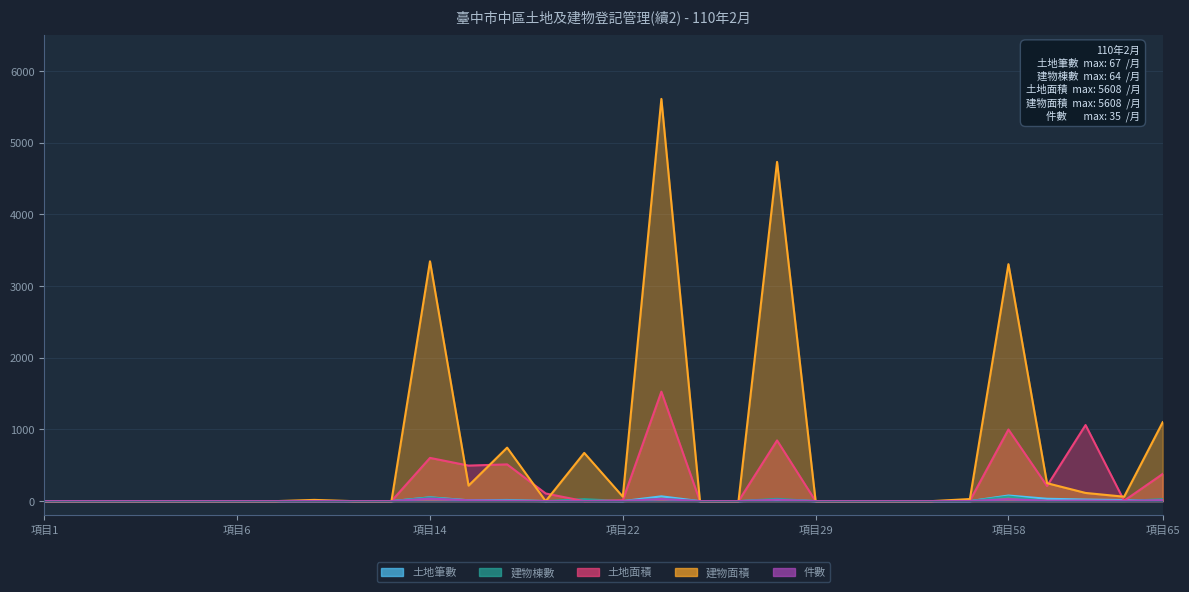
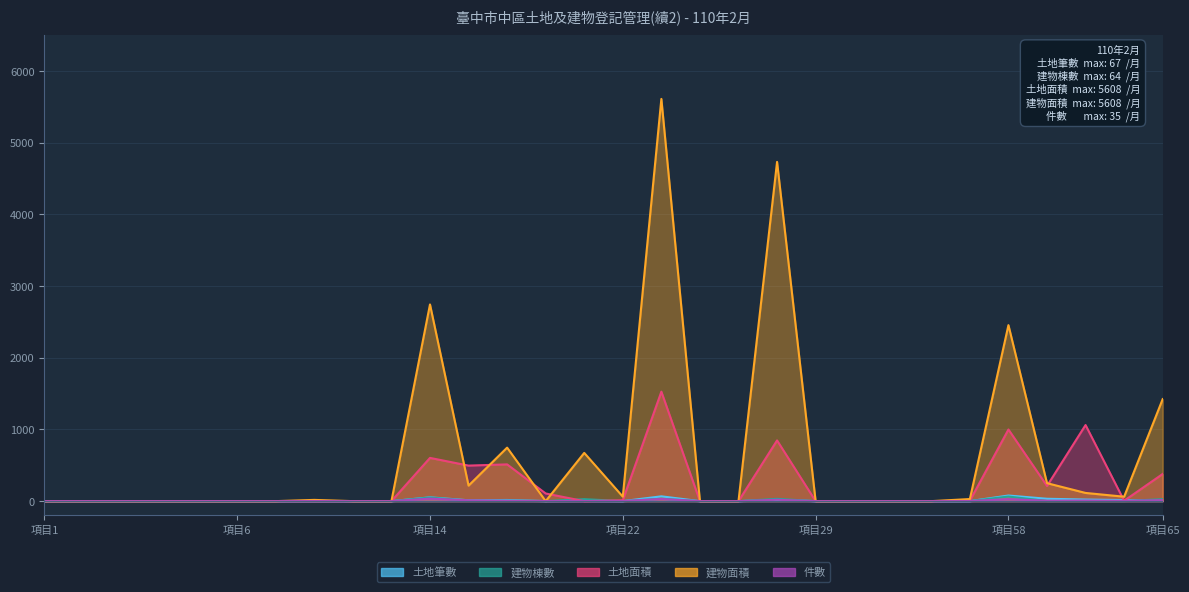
  {
    "建物面積": {
-     "項目14": 3300,
+     "項目14": 2700,
      "項目22": 100,
-     "項目58": 3300,
-     "項目65": 1100
+     "項目58": 2500,
+     "項目65": 1400
    }
  }
